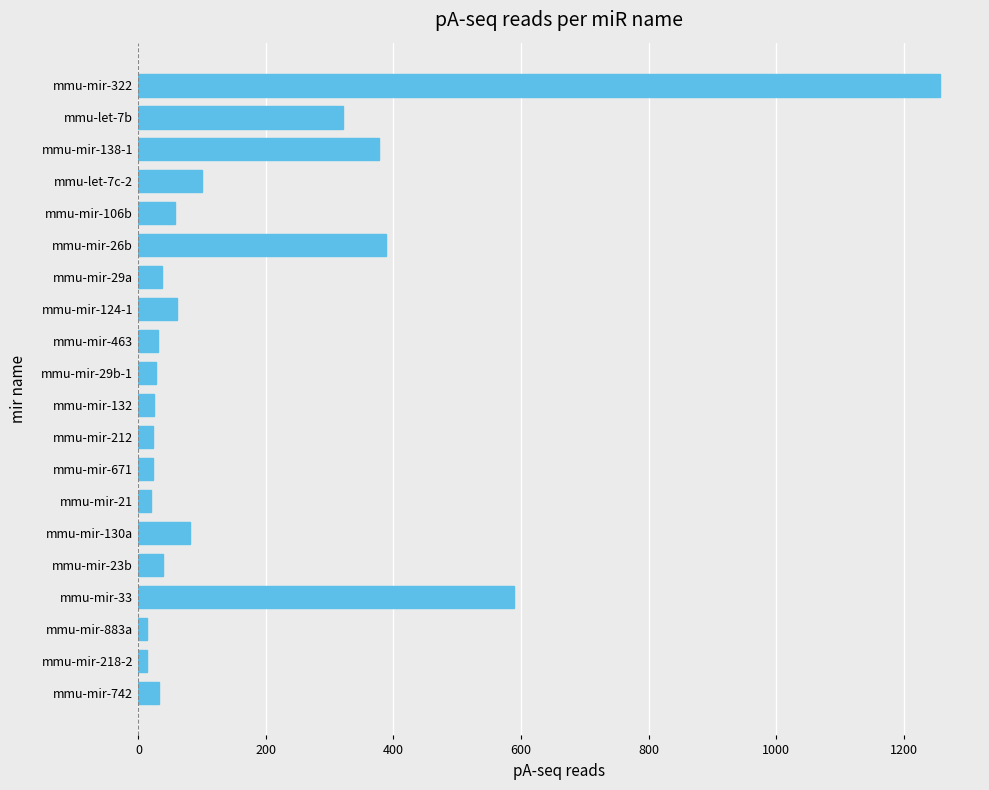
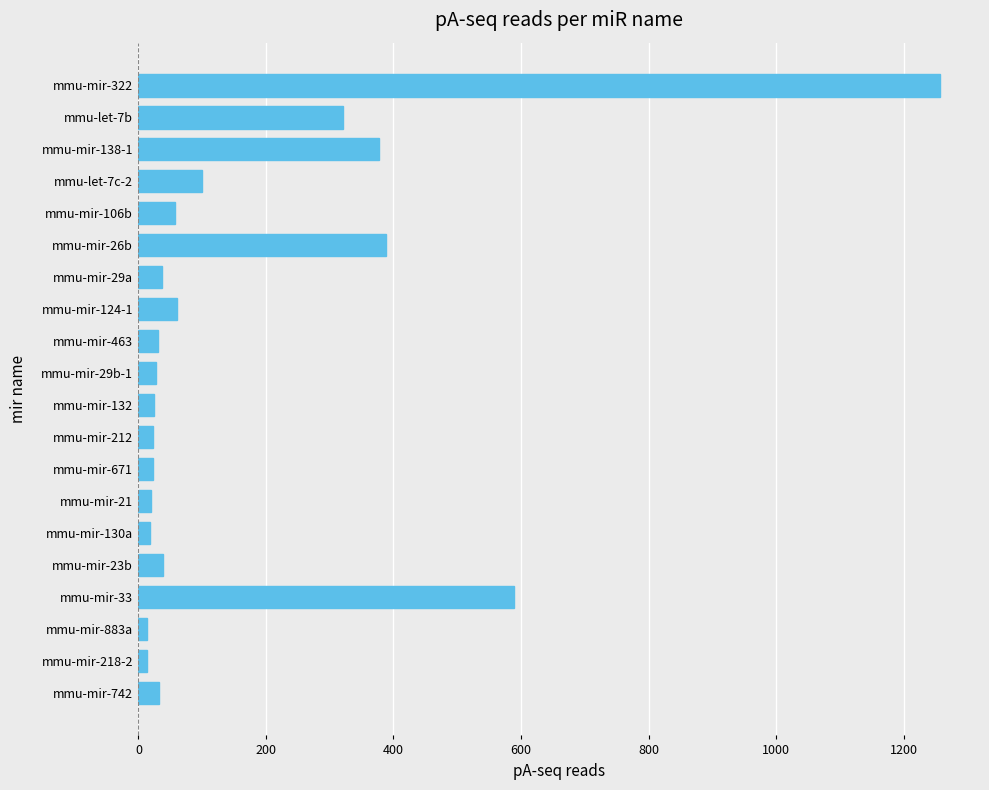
  {
    "mmu-mir-322": 1260,
    "mmu-let-7b": 320,
    "mmu-mir-138-1": 380,
    "mmu-let-7c-2": 100,
    "mmu-mir-106b": 60,
    "mmu-mir-26b": 390,
    "mmu-mir-29a": 40,
    "mmu-mir-124-1": 60,
    "mmu-mir-463": 30,
    "mmu-mir-29b-1": 30,
    "mmu-mir-132": 20,
    "mmu-mir-212": 20,
    "mmu-mir-671": 20,
    "mmu-mir-21": 20,
-   "mmu-mir-130a": 80,
+   "mmu-mir-130a": 20,
    "mmu-mir-23b": 40,
    "mmu-mir-33": 590,
    "mmu-mir-883a": 10,
    "mmu-mir-218-2": 10,
    "mmu-mir-742": 30
  }
